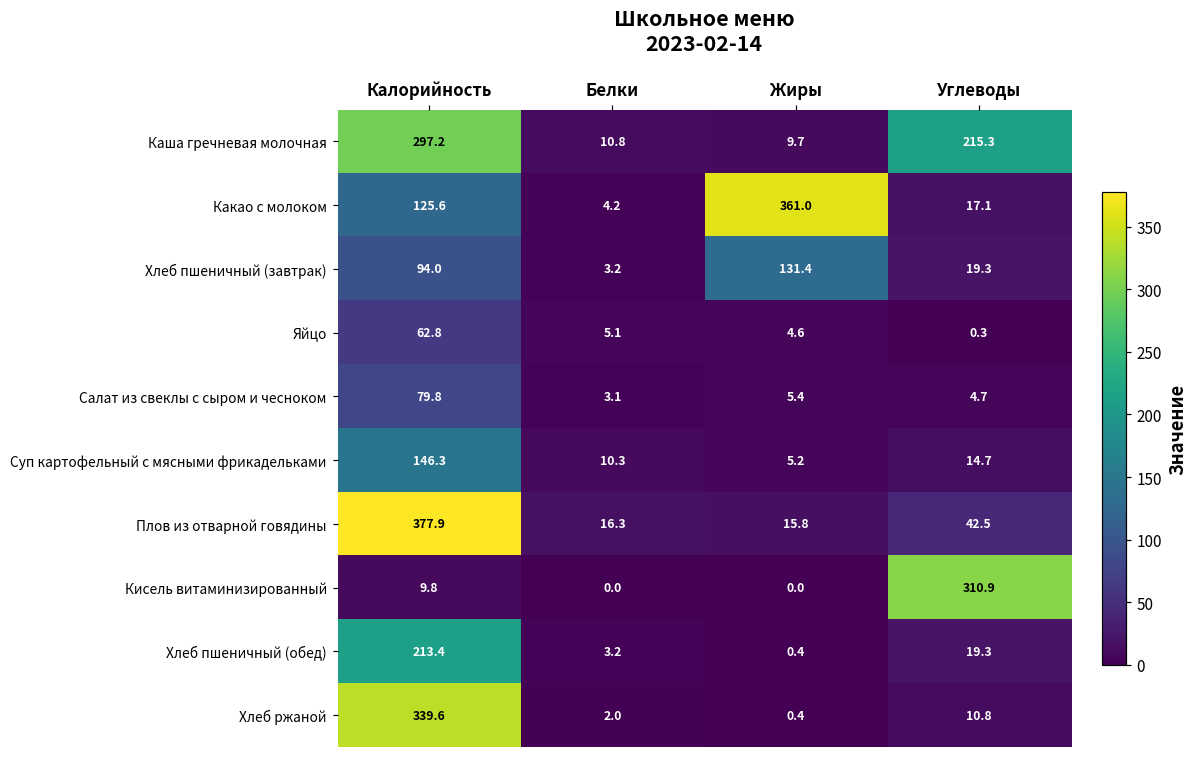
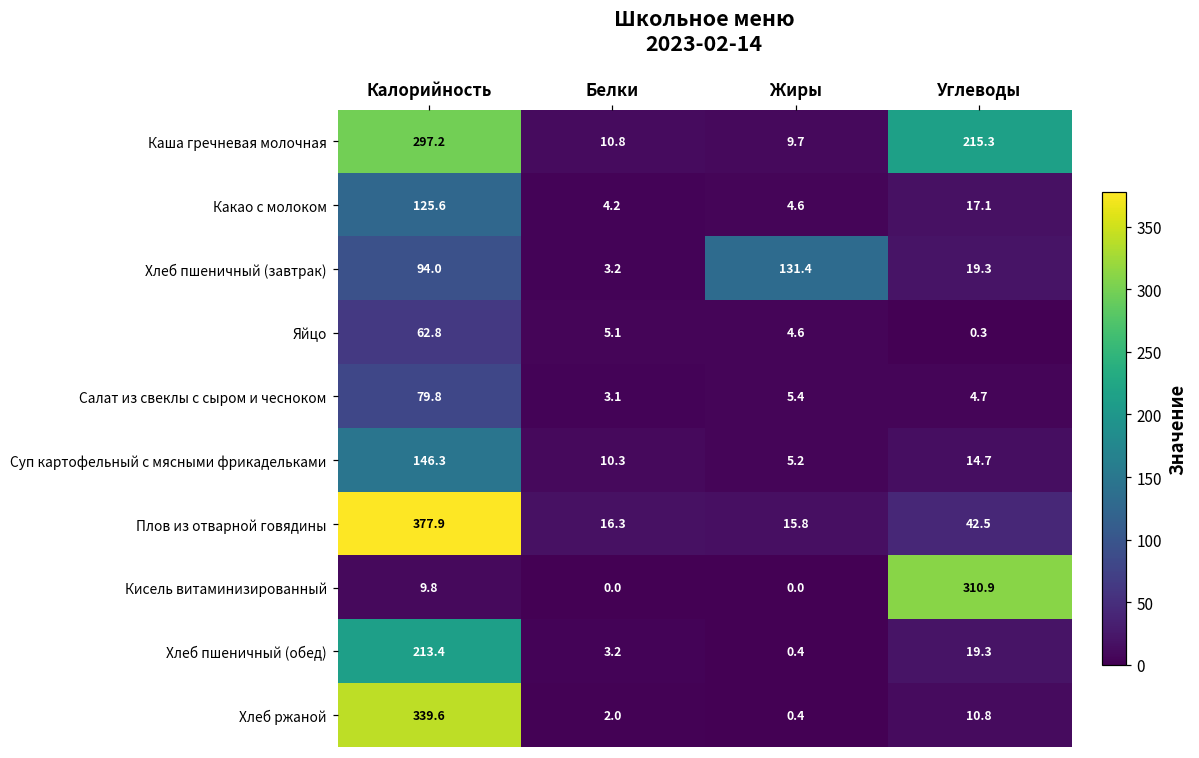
  {
    "Каша гречневая молочная": {
      "Калорийность": 297.2,
      "Белки": 10.8,
      "Жиры": 9.7,
      "Углеводы": 215.3
    },
    "Какао с молоком": {
      "Калорийность": 125.6,
      "Белки": 4.2,
-     "Жиры": 361.0,
+     "Жиры": 4.6,
      "Углеводы": 17.1
    },
    "Хлеб пшеничный (завтрак)": {
      "Калорийность": 94.0,
      "Белки": 3.2,
      "Жиры": 131.4,
      "Углеводы": 19.3
    },
    "Яйцо": {
      "Калорийность": 62.8,
      "Белки": 5.1,
      "Жиры": 4.6,
      "Углеводы": 0.3
    },
    "Салат из свеклы с сыром и чесноком": {
      "Калорийность": 79.8,
      "Белки": 3.1,
      "Жиры": 5.4,
      "Углеводы": 4.7
    },
    "Суп картофельный с мясными фрикадельками": {
      "Калорийность": 146.3,
      "Белки": 10.3,
      "Жиры": 5.2,
      "Углеводы": 14.7
    },
    "Плов из отварной говядины": {
      "Калорийность": 377.9,
      "Белки": 16.3,
      "Жиры": 15.8,
      "Углеводы": 42.5
    },
    "Кисель витаминизированный": {
      "Калорийность": 9.8,
      "Белки": 0.0,
      "Жиры": 0.0,
      "Углеводы": 310.9
    },
    "Хлеб пшеничный (обед)": {
      "Калорийность": 213.4,
      "Белки": 3.2,
      "Жиры": 0.4,
      "Углеводы": 19.3
    },
    "Хлеб ржаной": {
      "Калорийность": 339.6,
      "Белки": 2.0,
      "Жиры": 0.4,
      "Углеводы": 10.8
    }
  }
